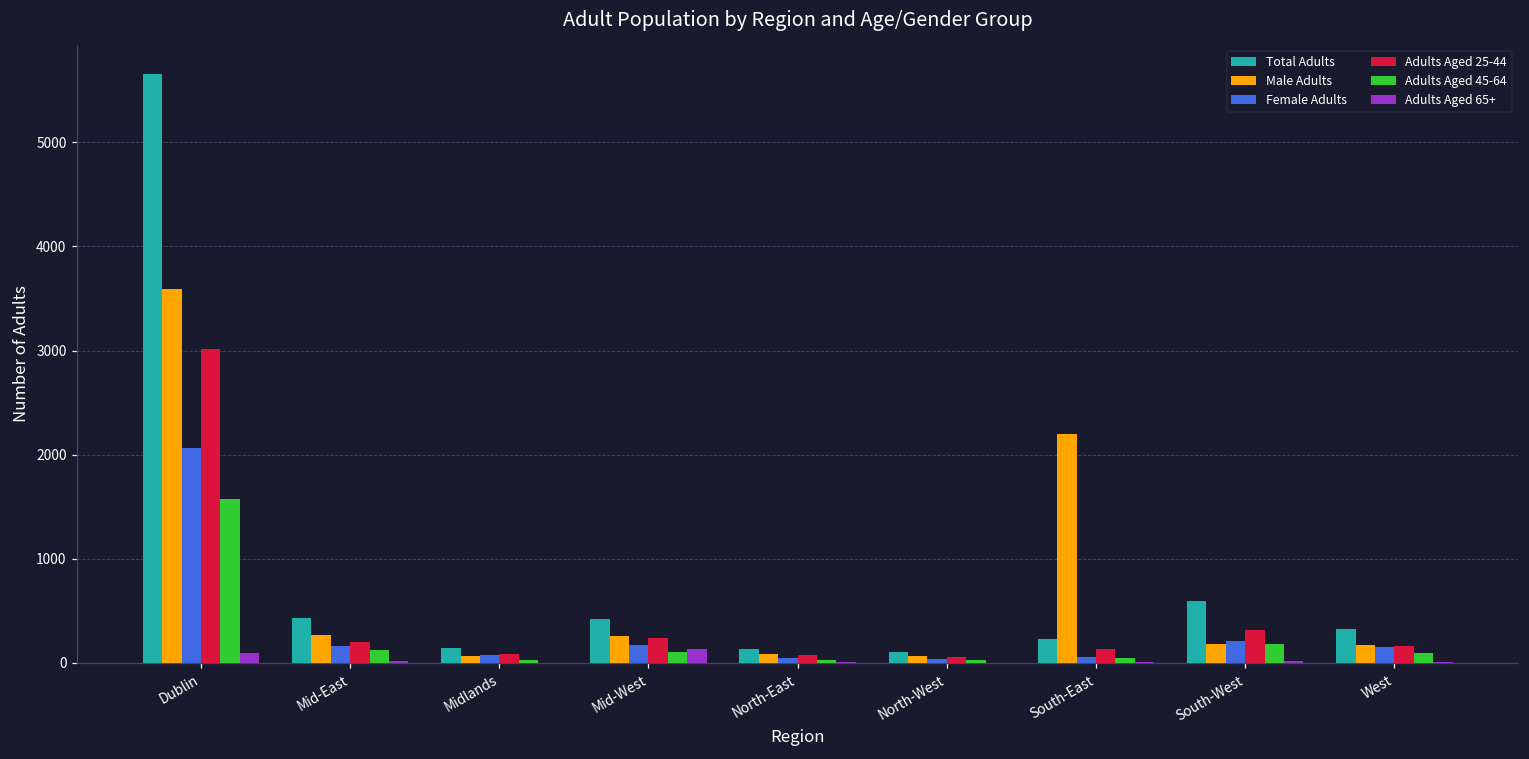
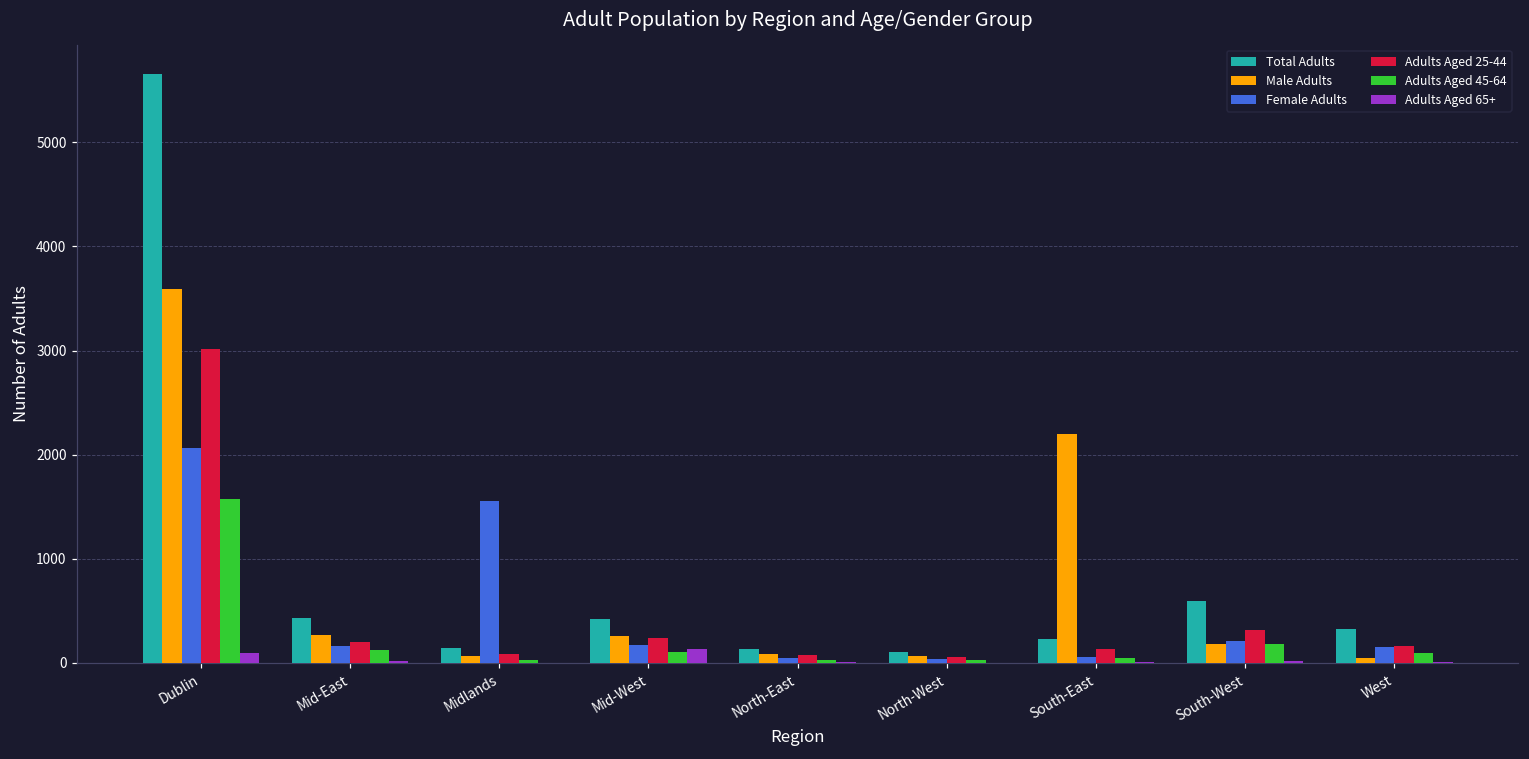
  {
    "Total Adults": {
      "Dublin": 5700,
      "Mid-East": 400,
      "Midlands": 100,
      "Mid-West": 400,
      "North-East": 100,
      "North-West": 100,
      "South-East": 200,
      "South-West": 600,
      "West": 300
    },
    "Male Adults": {
      "Dublin": 3600,
      "Mid-East": 300,
      "Midlands": 100,
      "Mid-West": 300,
      "North-East": 100,
      "North-West": 100,
      "South-East": 2200,
      "South-West": 200,
-     "West": 200
+     "West": 0
    },
    "Female Adults": {
      "Dublin": 2100,
      "Mid-East": 200,
-     "Midlands": 100,
+     "Midlands": 1600,
      "Mid-West": 200,
      "North-East": 100,
      "North-West": 0,
      "South-East": 100,
      "South-West": 200,
      "West": 200
    },
    "Adults Aged 25-44": {
      "Dublin": 3000,
      "Mid-East": 200,
      "Midlands": 100,
      "Mid-West": 200,
      "North-East": 100,
      "North-West": 100,
      "South-East": 100,
      "South-West": 300,
      "West": 200
    },
    "Adults Aged 45-64": {
      "Dublin": 1600,
      "Mid-East": 100,
      "Midlands": 0,
      "Mid-West": 100,
      "North-East": 0,
      "South-East": 0,
      "South-West": 200,
      "West": 100
    },
    "Adults Aged 65+": {
      "Dublin": 100,
      "Mid-West": 100
    }
  }
